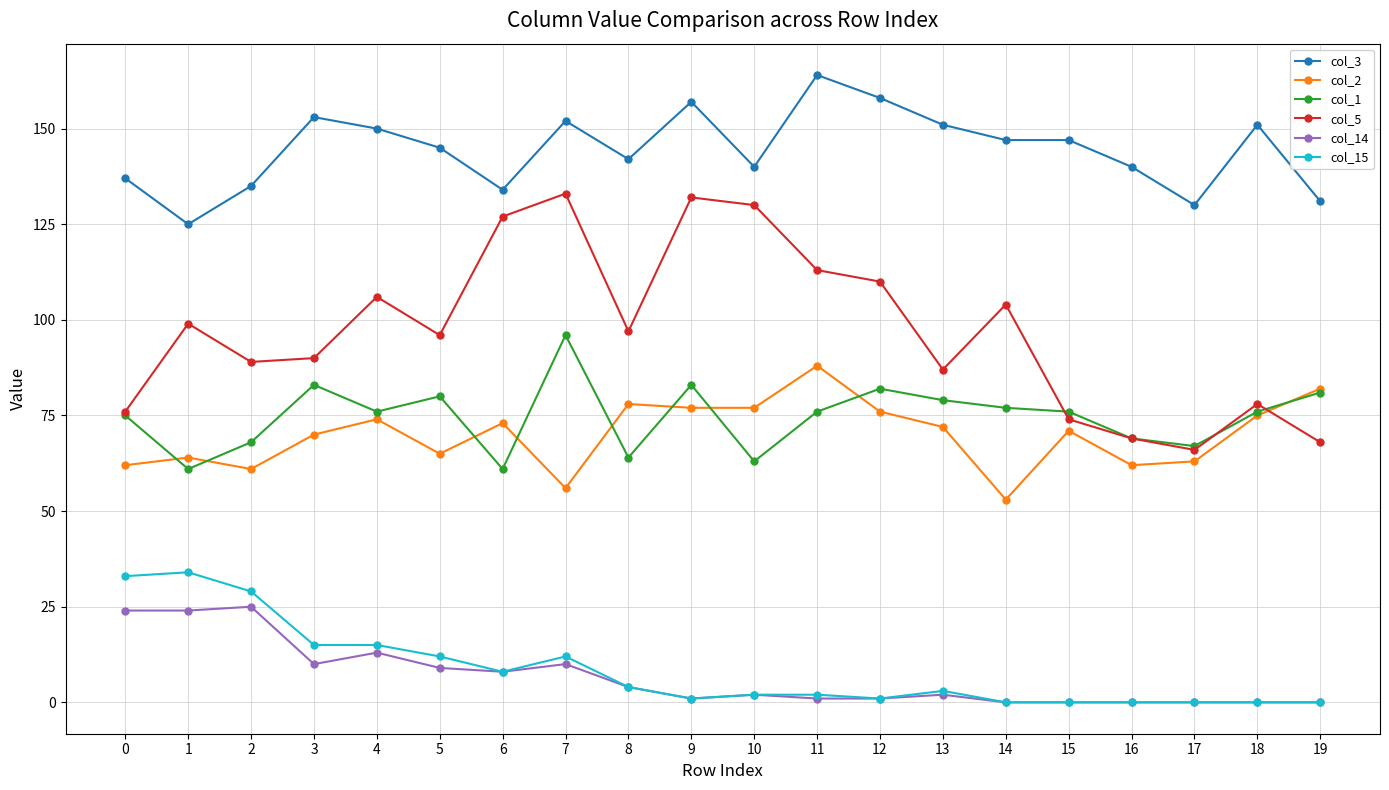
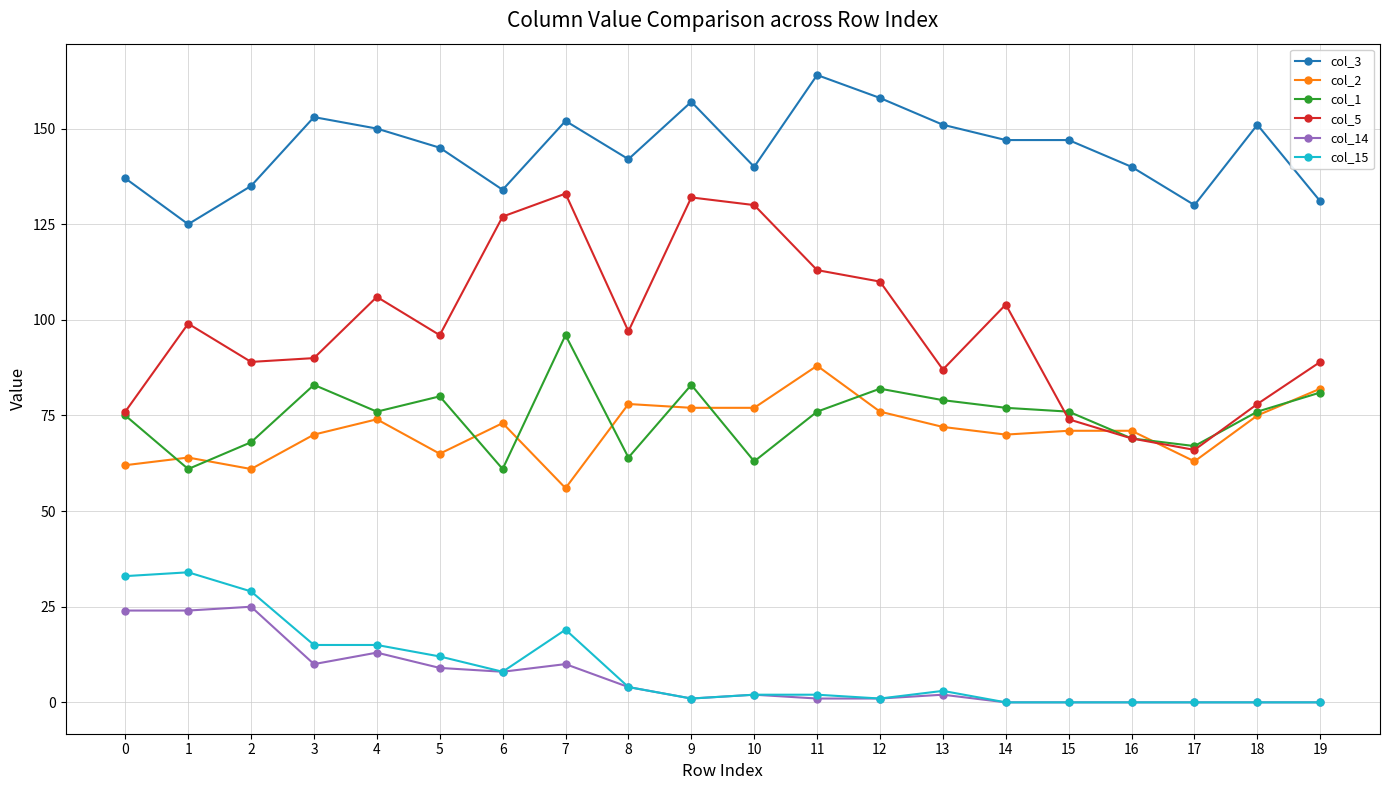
  {
    "col_3": {
      "0": 137,
      "1": 125,
      "2": 135,
      "3": 153,
      "4": 150,
      "5": 145,
      "6": 134,
      "7": 152,
      "8": 142,
      "9": 157,
      "10": 140,
      "11": 164,
      "12": 158,
      "13": 151,
      "14": 147,
      "15": 147,
      "16": 140,
      "17": 130,
      "18": 151,
      "19": 131
    },
    "col_2": {
      "0": 62,
      "1": 64,
      "2": 61,
      "3": 70,
      "4": 74,
      "5": 65,
      "6": 73,
      "7": 56,
      "8": 78,
      "9": 77,
      "10": 77,
      "11": 88,
      "12": 76,
      "13": 72,
-     "14": 53,
+     "14": 70,
      "15": 71,
-     "16": 62,
+     "16": 71,
      "17": 63,
      "18": 75,
      "19": 82
    },
    "col_1": {
      "0": 75,
      "1": 61,
      "2": 68,
      "3": 83,
      "4": 76,
      "5": 80,
      "6": 61,
      "7": 96,
      "8": 64,
      "9": 83,
      "10": 63,
      "11": 76,
      "12": 82,
      "13": 79,
      "14": 77,
      "15": 76,
      "17": 67,
      "18": 76,
      "19": 81
    },
    "col_5": {
      "0": 76,
      "1": 99,
      "2": 89,
      "3": 90,
      "4": 106,
      "5": 96,
      "6": 127,
      "7": 133,
      "8": 97,
      "9": 132,
      "10": 130,
      "11": 113,
      "12": 110,
      "13": 87,
      "14": 104,
      "15": 74,
      "17": 66,
      "18": 78,
-     "19": 68
+     "19": 89
    },
    "col_14": {
      "0": 24,
      "1": 24,
      "2": 25,
      "3": 10,
      "4": 13,
      "5": 9,
      "7": 10,
      "11": 1,
      "13": 2
    },
    "col_15": {
      "0": 33,
      "1": 34,
      "2": 29,
      "3": 15,
      "4": 15,
      "5": 12,
-     "7": 12,
+     "7": 19,
      "11": 2,
      "13": 3
    }
  }
